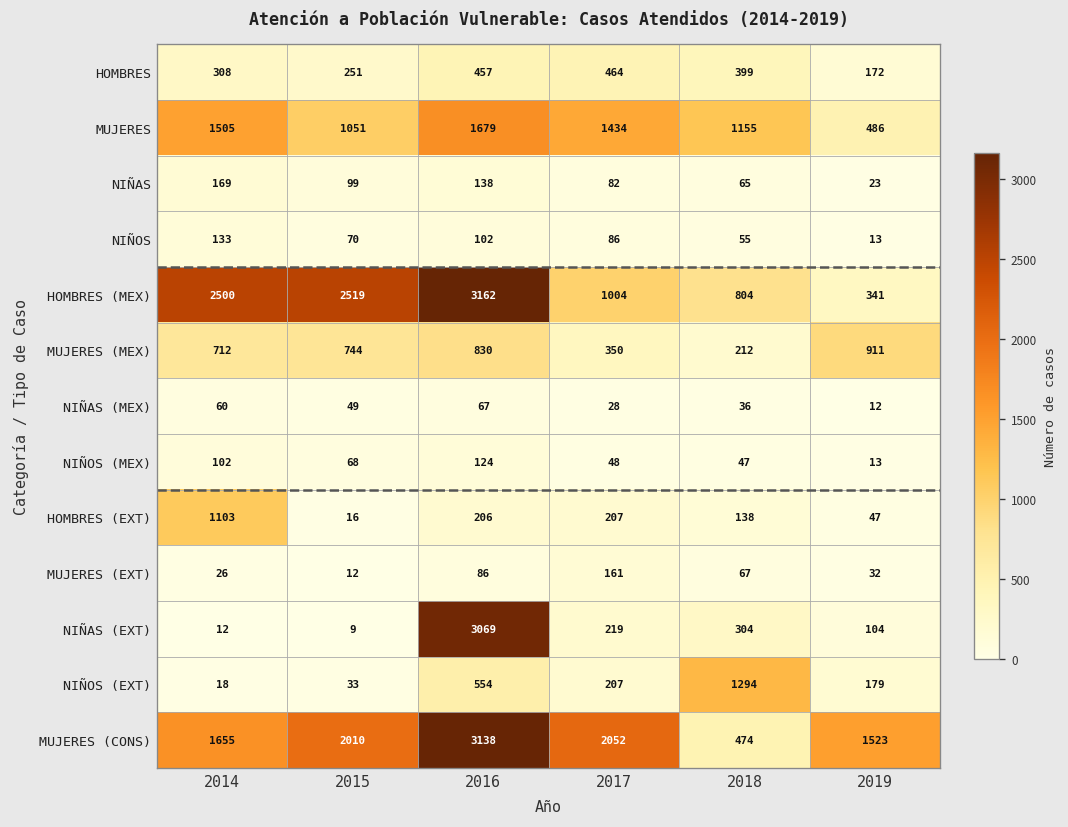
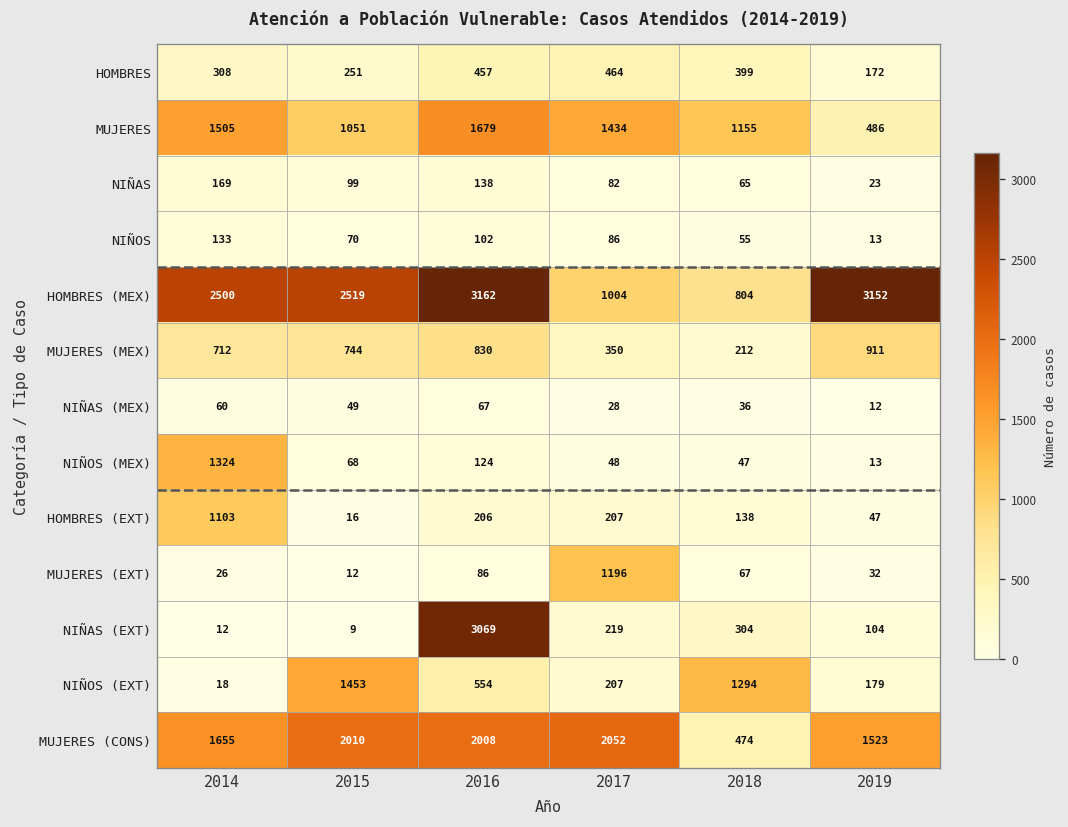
  {
    "HOMBRES": {
      "2014": 308,
      "2015": 251,
      "2016": 457,
      "2017": 464,
      "2018": 399,
      "2019": 172
    },
    "MUJERES": {
      "2014": 1505,
      "2015": 1051,
      "2016": 1679,
      "2017": 1434,
      "2018": 1155,
      "2019": 486
    },
    "NIÑAS": {
      "2014": 169,
      "2015": 99,
      "2016": 138,
      "2017": 82,
      "2018": 65,
      "2019": 23
    },
    "NIÑOS": {
      "2014": 133,
      "2015": 70,
      "2016": 102,
      "2017": 86,
      "2018": 55,
      "2019": 13
    },
    "HOMBRES (MEX)": {
      "2014": 2500,
      "2015": 2519,
      "2016": 3162,
      "2017": 1004,
      "2018": 804,
-     "2019": 341
+     "2019": 3152
    },
    "MUJERES (MEX)": {
      "2014": 712,
      "2015": 744,
      "2016": 830,
      "2017": 350,
      "2018": 212,
      "2019": 911
    },
    "NIÑAS (MEX)": {
      "2014": 60,
      "2015": 49,
      "2016": 67,
      "2017": 28,
      "2018": 36,
      "2019": 12
    },
    "NIÑOS (MEX)": {
-     "2014": 102,
+     "2014": 1324,
      "2015": 68,
      "2016": 124,
      "2017": 48,
      "2018": 47,
      "2019": 13
    },
    "HOMBRES (EXT)": {
      "2014": 1103,
      "2015": 16,
      "2016": 206,
      "2017": 207,
      "2018": 138,
      "2019": 47
    },
    "MUJERES (EXT)": {
      "2014": 26,
      "2015": 12,
      "2016": 86,
-     "2017": 161,
+     "2017": 1196,
      "2018": 67,
      "2019": 32
    },
    "NIÑAS (EXT)": {
      "2014": 12,
      "2015": 9,
      "2016": 3069,
      "2017": 219,
      "2018": 304,
      "2019": 104
    },
    "NIÑOS (EXT)": {
      "2014": 18,
-     "2015": 33,
+     "2015": 1453,
      "2016": 554,
      "2017": 207,
      "2018": 1294,
      "2019": 179
    },
    "MUJERES (CONS)": {
      "2014": 1655,
      "2015": 2010,
-     "2016": 3138,
+     "2016": 2008,
      "2017": 2052,
      "2018": 474,
      "2019": 1523
    }
  }
